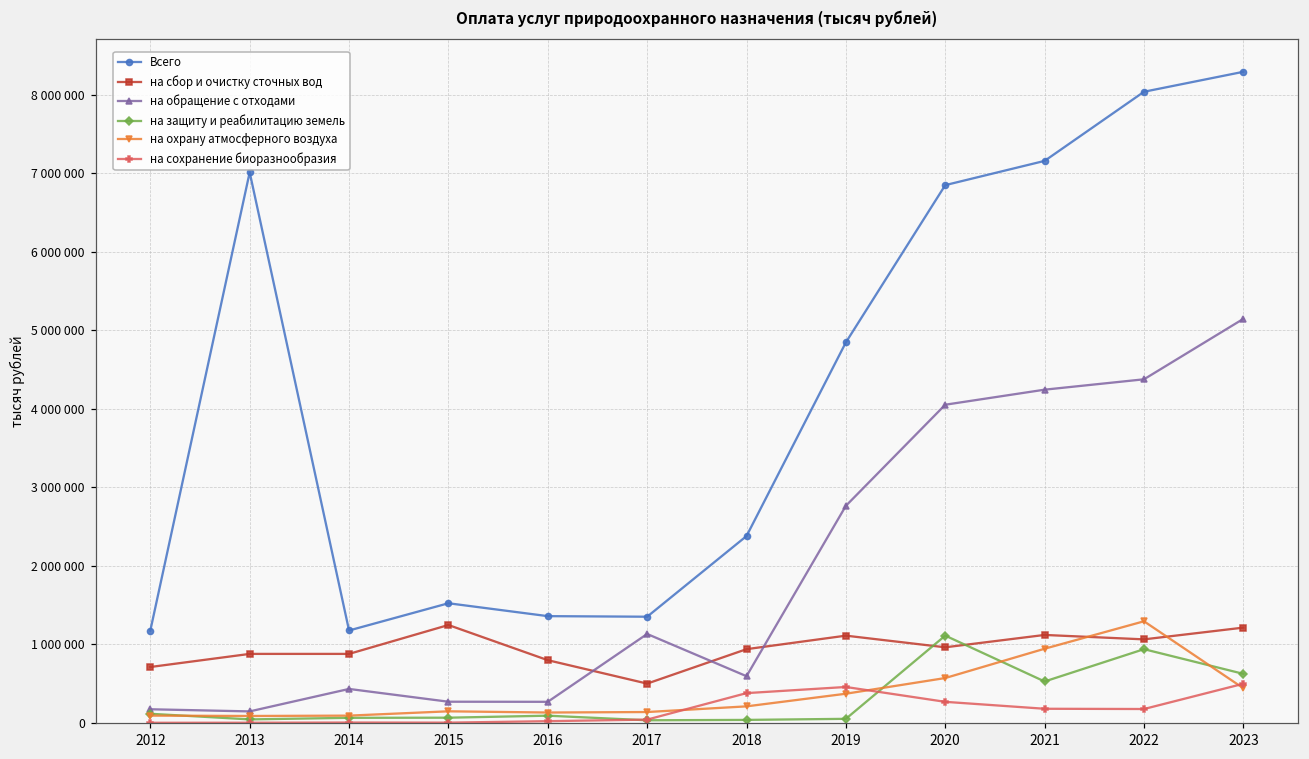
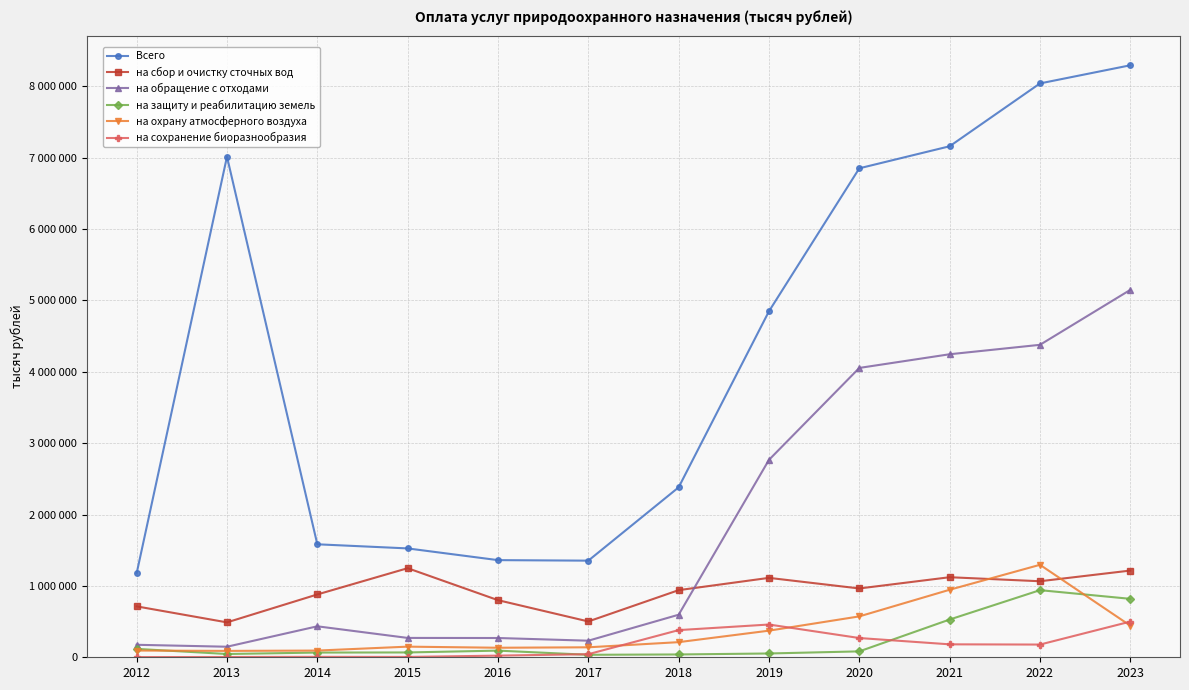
  {
    "Всего": {
      "2012": 1200000,
      "2013": 7000000,
-     "2014": 1200000,
+     "2014": 1600000,
      "2015": 1500000,
      "2016": 1400000,
      "2017": 1400000,
      "2018": 2400000,
      "2019": 4800000,
      "2020": 6900000,
      "2021": 7200000,
      "2022": 8000000,
      "2023": 8300000
    },
    "на сбор и очистку сточных вод": {
      "2012": 700000,
-     "2013": 900000,
+     "2013": 500000,
      "2014": 900000,
      "2015": 1200000,
      "2016": 800000,
      "2017": 500000,
      "2018": 900000,
      "2019": 1100000,
      "2020": 1000000,
      "2021": 1100000,
      "2022": 1100000,
      "2023": 1200000
    },
    "на обращение с отходами": {
      "2012": 200000,
      "2013": 100000,
      "2014": 400000,
      "2015": 300000,
      "2016": 300000,
-     "2017": 1100000,
+     "2017": 200000,
      "2018": 600000,
      "2019": 2800000,
      "2020": 4100000,
      "2021": 4200000,
      "2022": 4400000,
      "2023": 5100000
    },
    "на защиту и реабилитацию земель": {
      "2013": 0,
      "2015": 100000,
      "2016": 100000,
      "2018": 0,
      "2019": 100000,
-     "2020": 1100000,
+     "2020": 100000,
      "2021": 500000,
      "2022": 900000,
-     "2023": 600000
+     "2023": 800000
    }
  }
